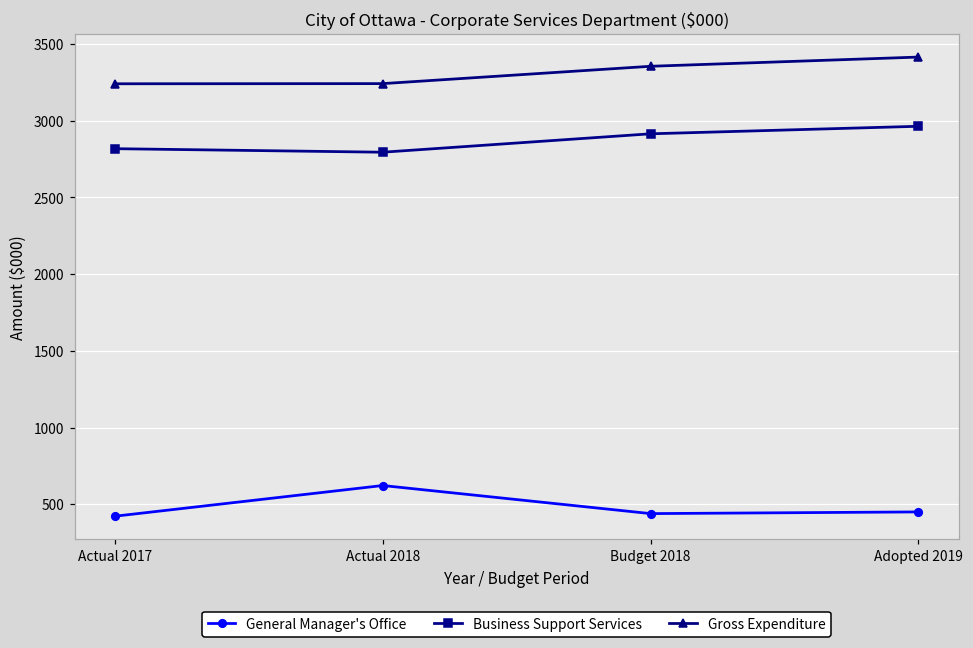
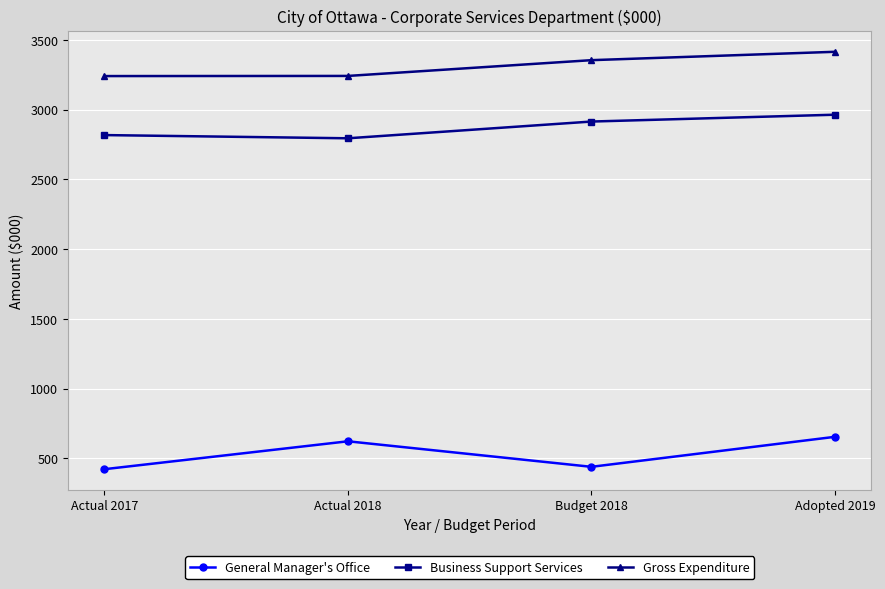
  {
    "General Manager's Office": {
      "Actual 2017": 420,
      "Actual 2018": 620,
      "Budget 2018": 440,
-     "Adopted 2019": 450
+     "Adopted 2019": 660
    }
  }
